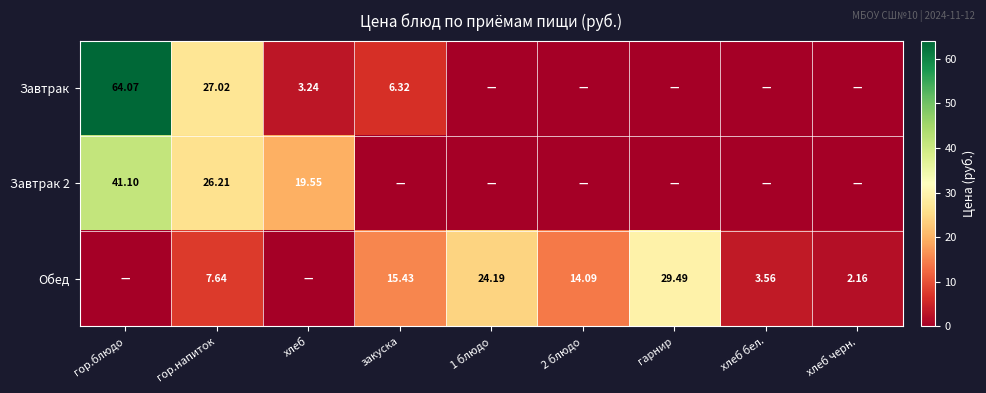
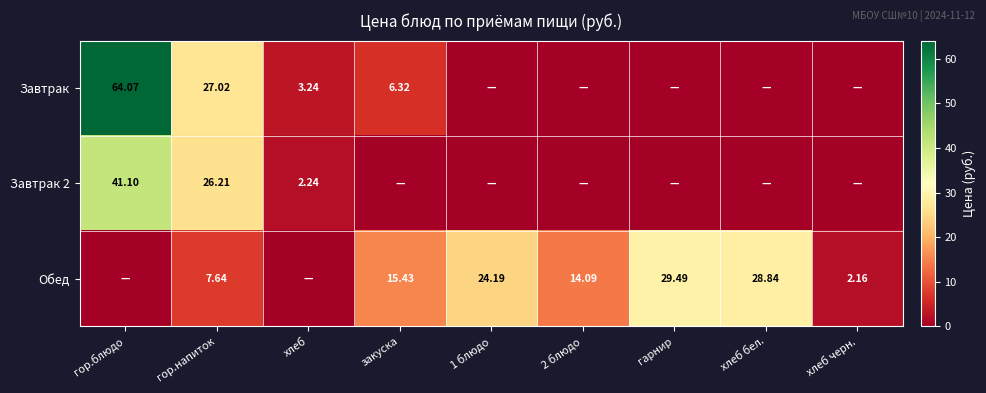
  {
    "Завтрак": {
      "гор.блюдо": 64.07,
      "гор.напиток": 27.02,
      "хлеб": 3.24,
      "закуска": 6.32
    },
    "Завтрак 2": {
      "гор.блюдо": 41.10,
      "гор.напиток": 26.21,
-     "хлеб": 19.55
+     "хлеб": 2.24
    },
    "Обед": {
      "гор.напиток": 7.64,
      "закуска": 15.43,
      "1 блюдо": 24.19,
      "2 блюдо": 14.09,
      "гарнир": 29.49,
-     "хлеб бел.": 3.56,
+     "хлеб бел.": 28.84,
      "хлеб черн.": 2.16
    }
  }
